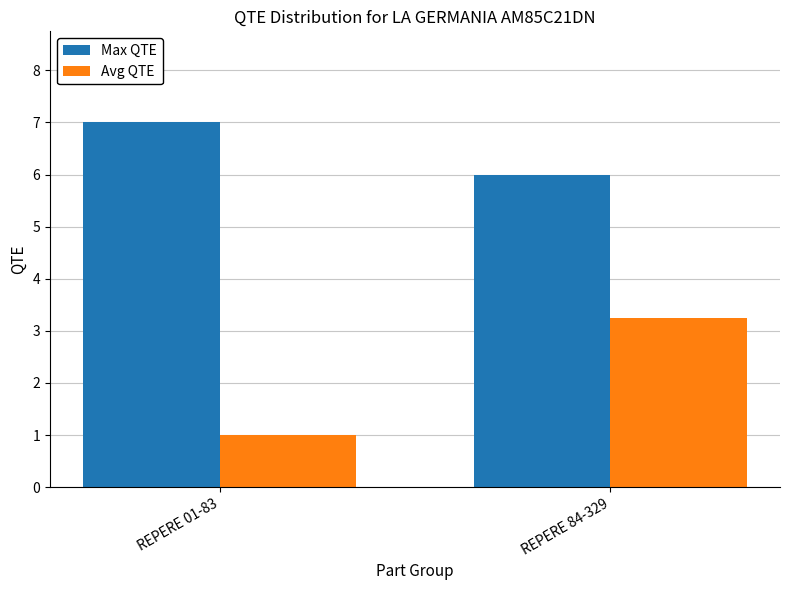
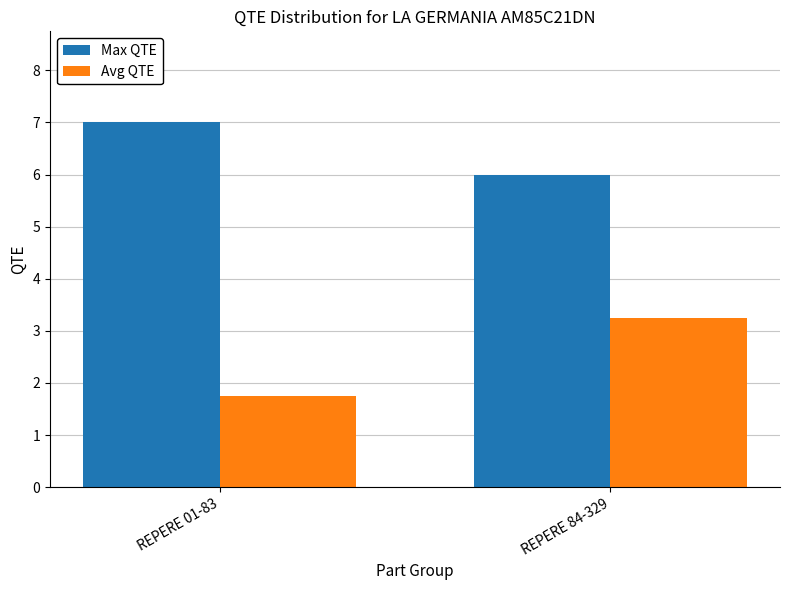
  {
    "Max QTE": {
      "REPERE 01-83": 7.0,
      "REPERE 84-329": 6.0
    },
    "Avg QTE": {
-     "REPERE 01-83": 1.0,
+     "REPERE 01-83": 1.8,
      "REPERE 84-329": 3.2
    }
  }
